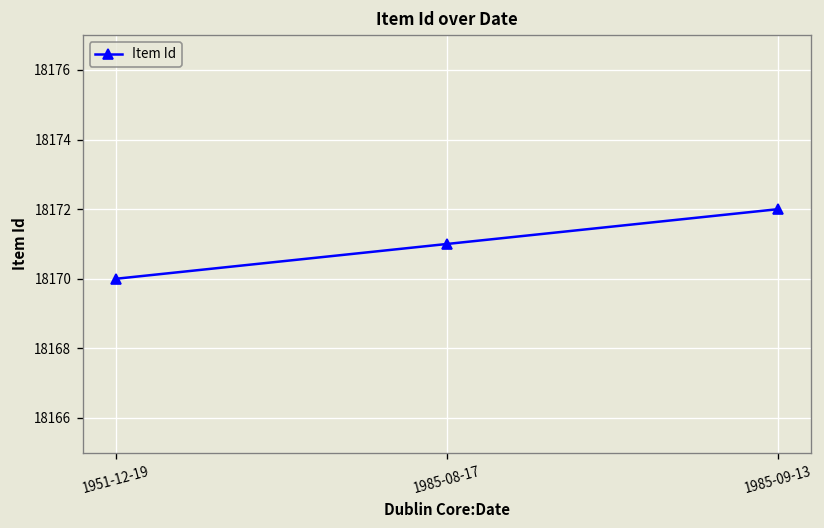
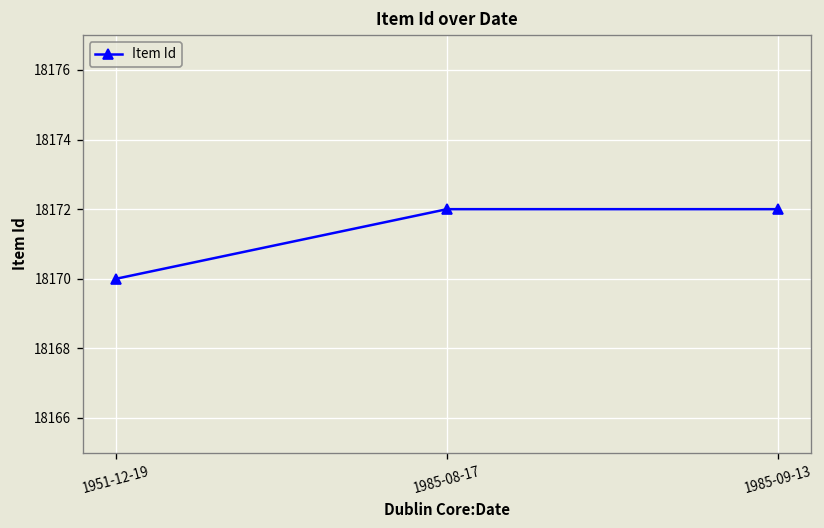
  {
    "1951-12-19": 18170,
-   "1985-08-17": 18171,
+   "1985-08-17": 18172,
    "1985-09-13": 18172
  }
